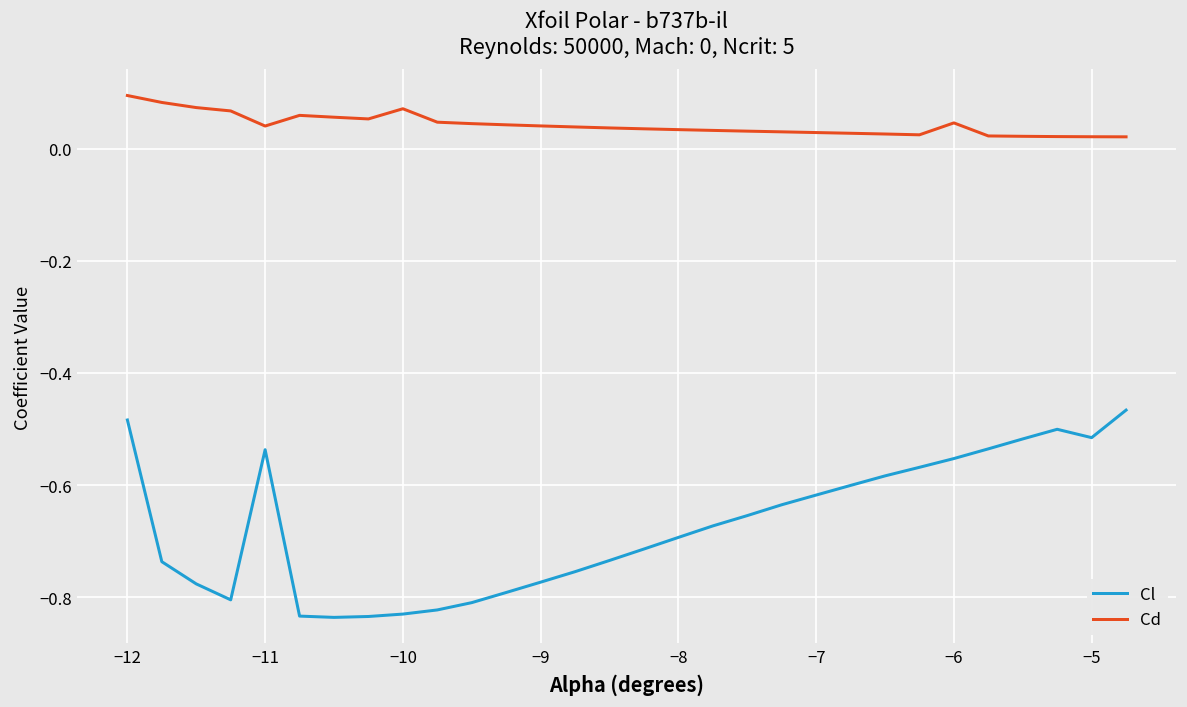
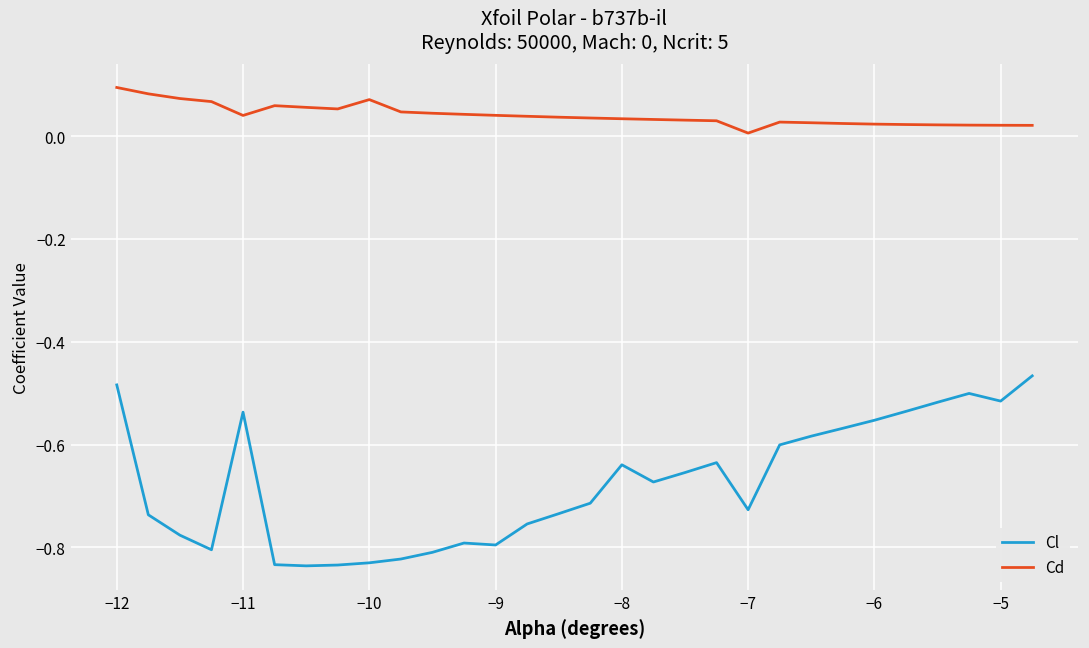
  {
    "Cl": {
      "−12": -0.48,
      "−11": -0.54,
      "−10": -0.83,
-     "−9": -0.77,
-     "−8": -0.69,
-     "−7": -0.62,
+     "−9": -0.80,
+     "−8": -0.64,
+     "−7": -0.73,
      "−6": -0.55,
      "−5": -0.52
    },
    "Cd": {
      "−12": 0.09,
      "−11": 0.04,
      "−10": 0.07,
      "−9": 0.04,
      "−8": 0.03,
-     "−7": 0.03,
-     "−6": 0.05,
+     "−7": 0.01,
+     "−6": 0.02,
      "−5": 0.02
    }
  }
